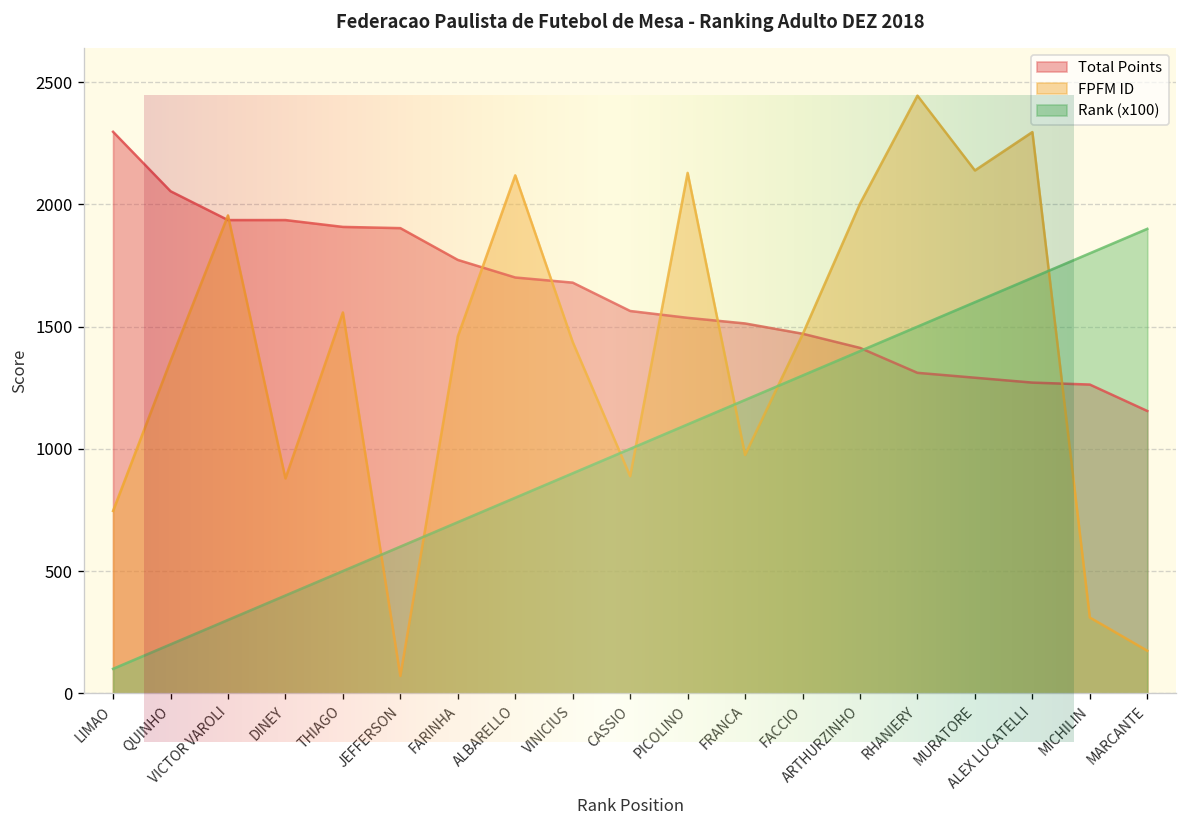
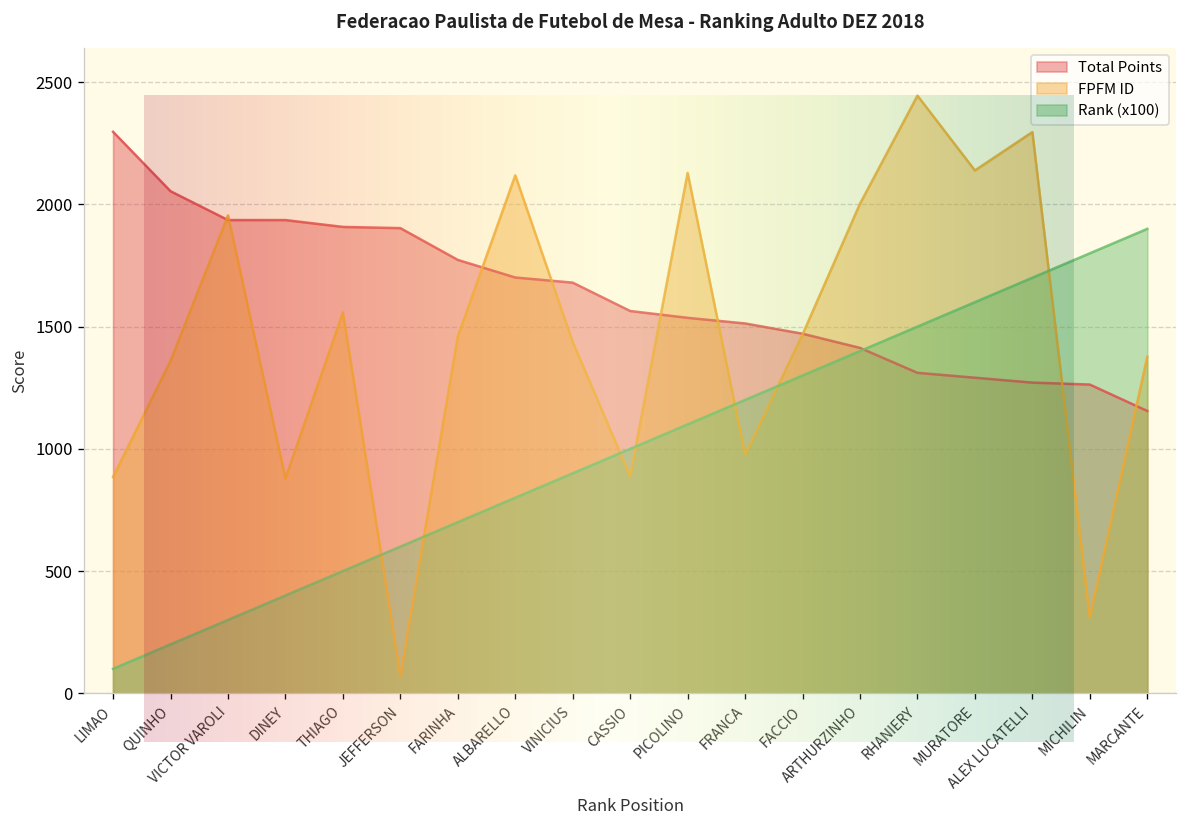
  {
    "Federacao Paulista de Futebol de Mesa - Ranking Adulto DEZ 2018": {
      "Total Points": {
        "LIMAO": 2300,
        "MARCANTE": 1160
      },
      "FPFM ID": {
-       "LIMAO": 750,
-       "MARCANTE": 170
+       "LIMAO": 890,
+       "MARCANTE": 1380
      },
      "Rank (x100)": {
        "LIMAO": 100,
        "MARCANTE": 1900
      }
    }
  }
